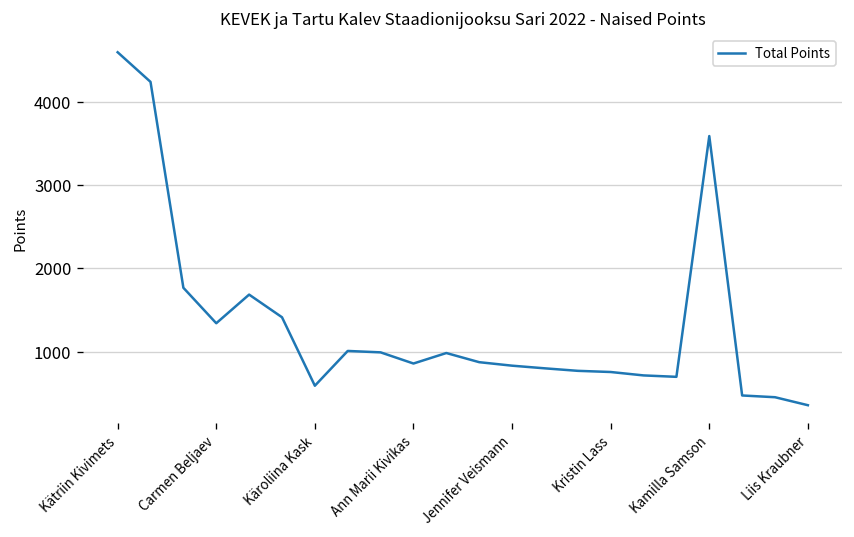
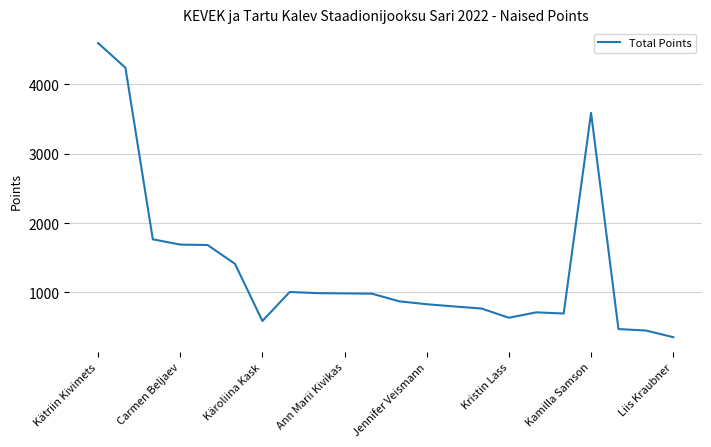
  {
    "Kätriin Kivimets": 4600,
-   "Carmen Beljaev": 1300,
+   "Carmen Beljaev": 1700,
    "Käroliina Kask": 600,
-   "Ann Marii Kivikas": 900,
+   "Ann Marii Kivikas": 1000,
    "Jennifer Veismann": 800,
-   "Kristin Lass": 800,
+   "Kristin Lass": 600,
    "Kamilla Samson": 3600,
    "Liis Kraubner": 400
  }
